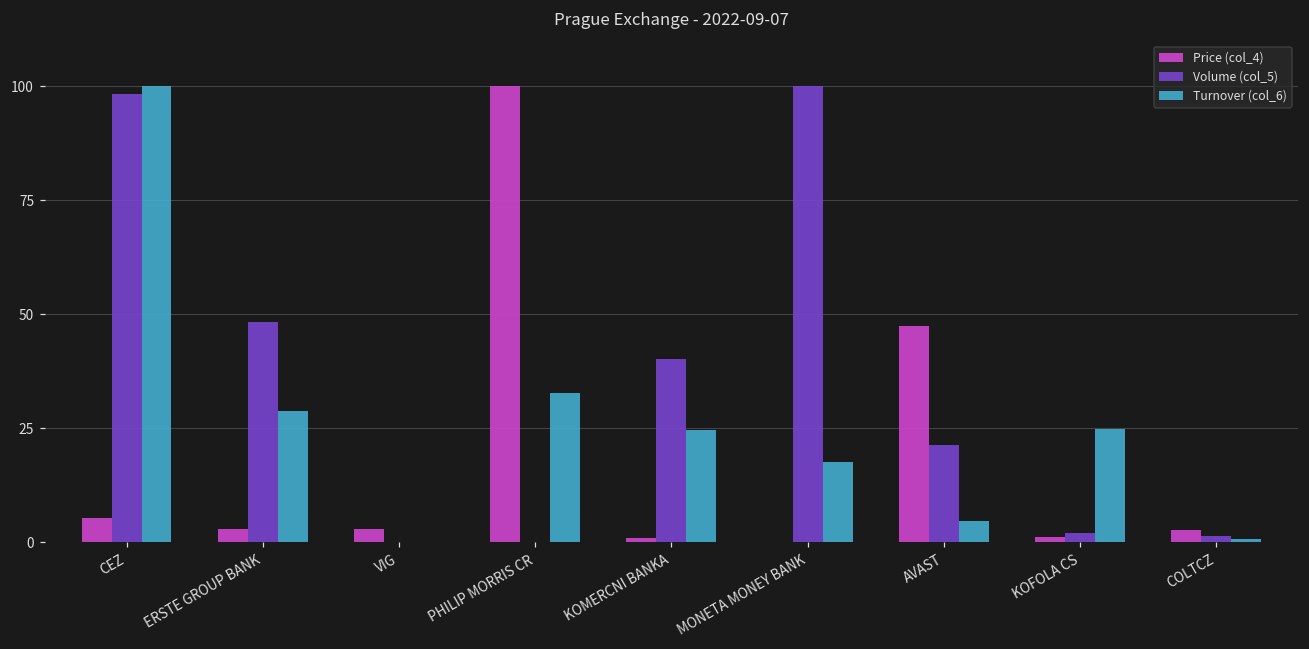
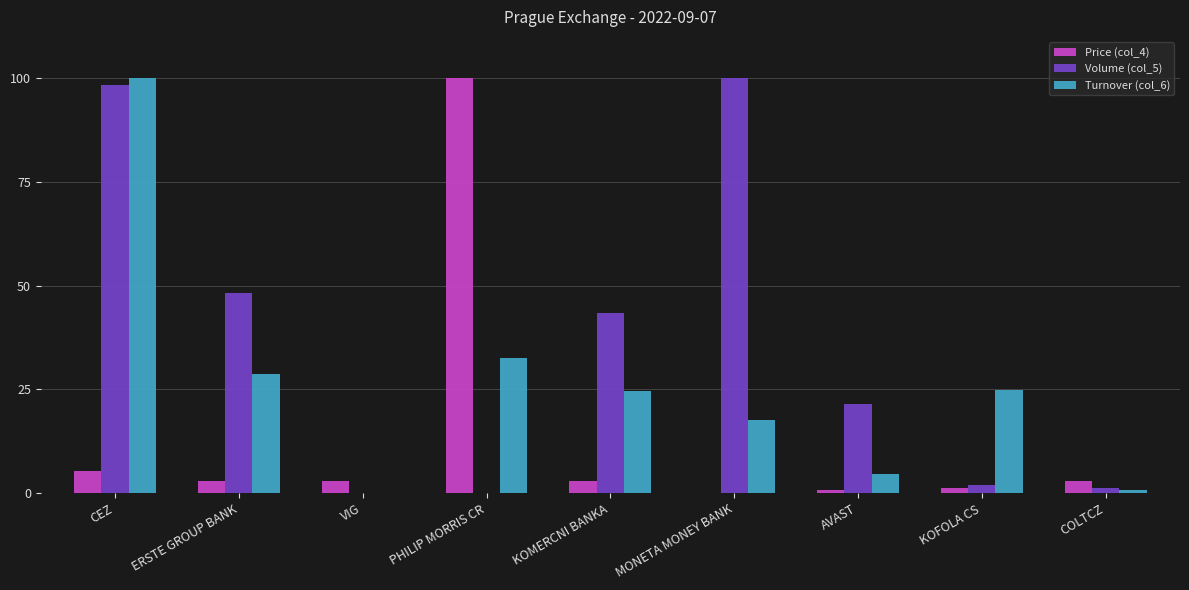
  {
    "Price (col_4)": {
      "CEZ": 5,
      "ERSTE GROUP BANK": 3,
      "VIG": 3,
      "PHILIP MORRIS CR": 100,
-     "KOMERCNI BANKA": 1,
+     "KOMERCNI BANKA": 3,
      "MONETA MONEY BANK": 0,
-     "AVAST": 48,
+     "AVAST": 1,
      "KOFOLA CS": 1,
      "COLTCZ": 3
    },
    "Volume (col_5)": {
      "CEZ": 98,
      "ERSTE GROUP BANK": 48,
      "VIG": 0,
-     "KOMERCNI BANKA": 40,
+     "KOMERCNI BANKA": 44,
      "MONETA MONEY BANK": 100,
      "AVAST": 21,
      "KOFOLA CS": 2,
      "COLTCZ": 1
    },
    "Turnover (col_6)": {
      "CEZ": 100,
      "ERSTE GROUP BANK": 29,
      "VIG": 0,
      "PHILIP MORRIS CR": 33,
      "KOMERCNI BANKA": 25,
      "MONETA MONEY BANK": 18,
      "AVAST": 5,
      "KOFOLA CS": 25,
      "COLTCZ": 1
    }
  }
